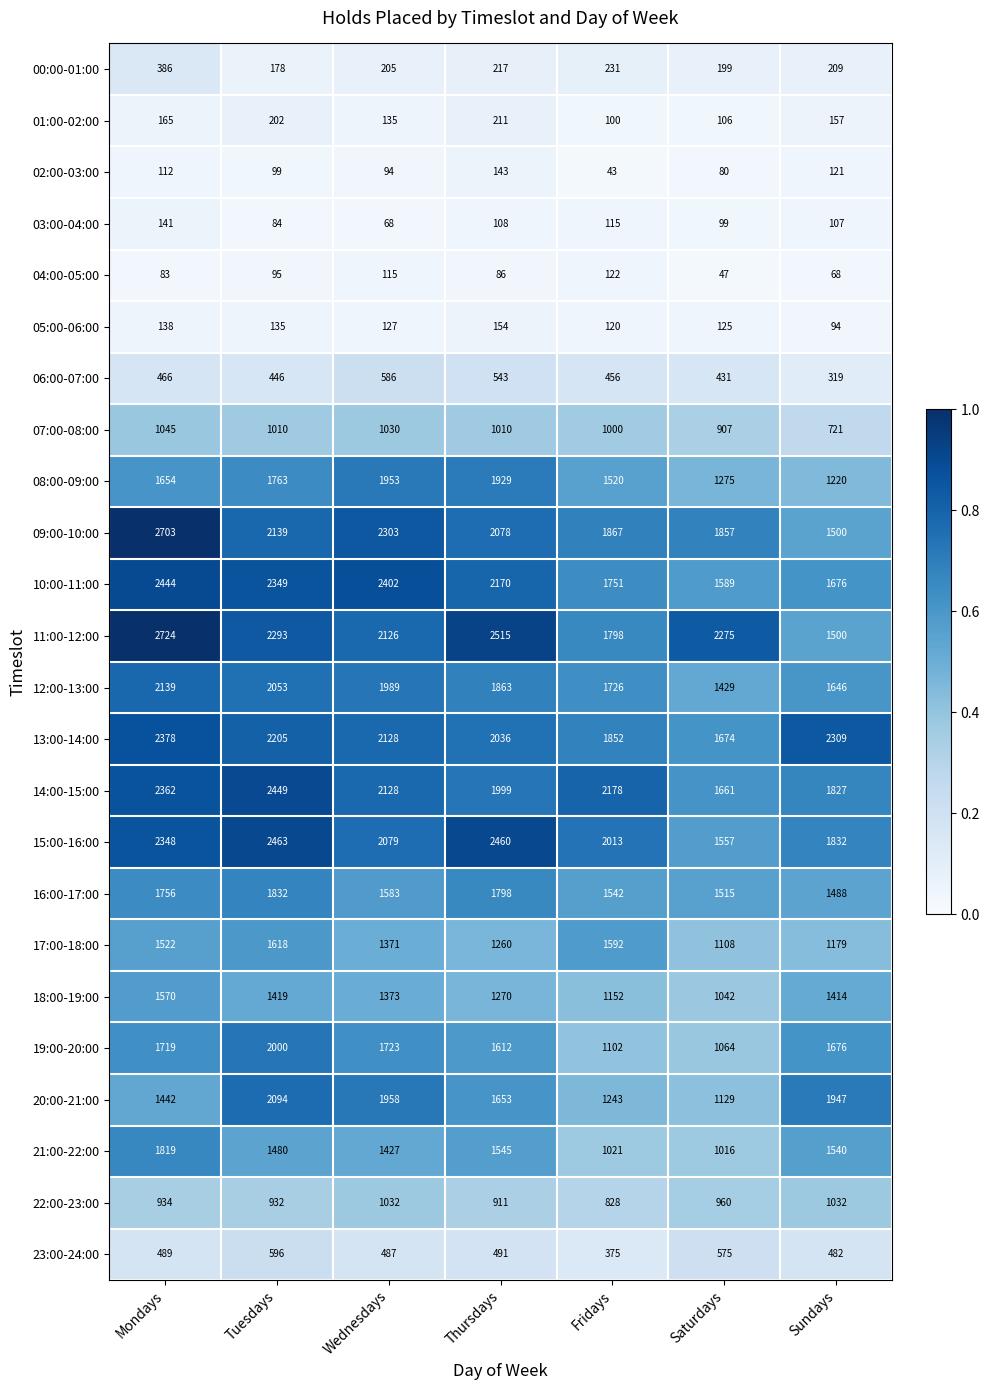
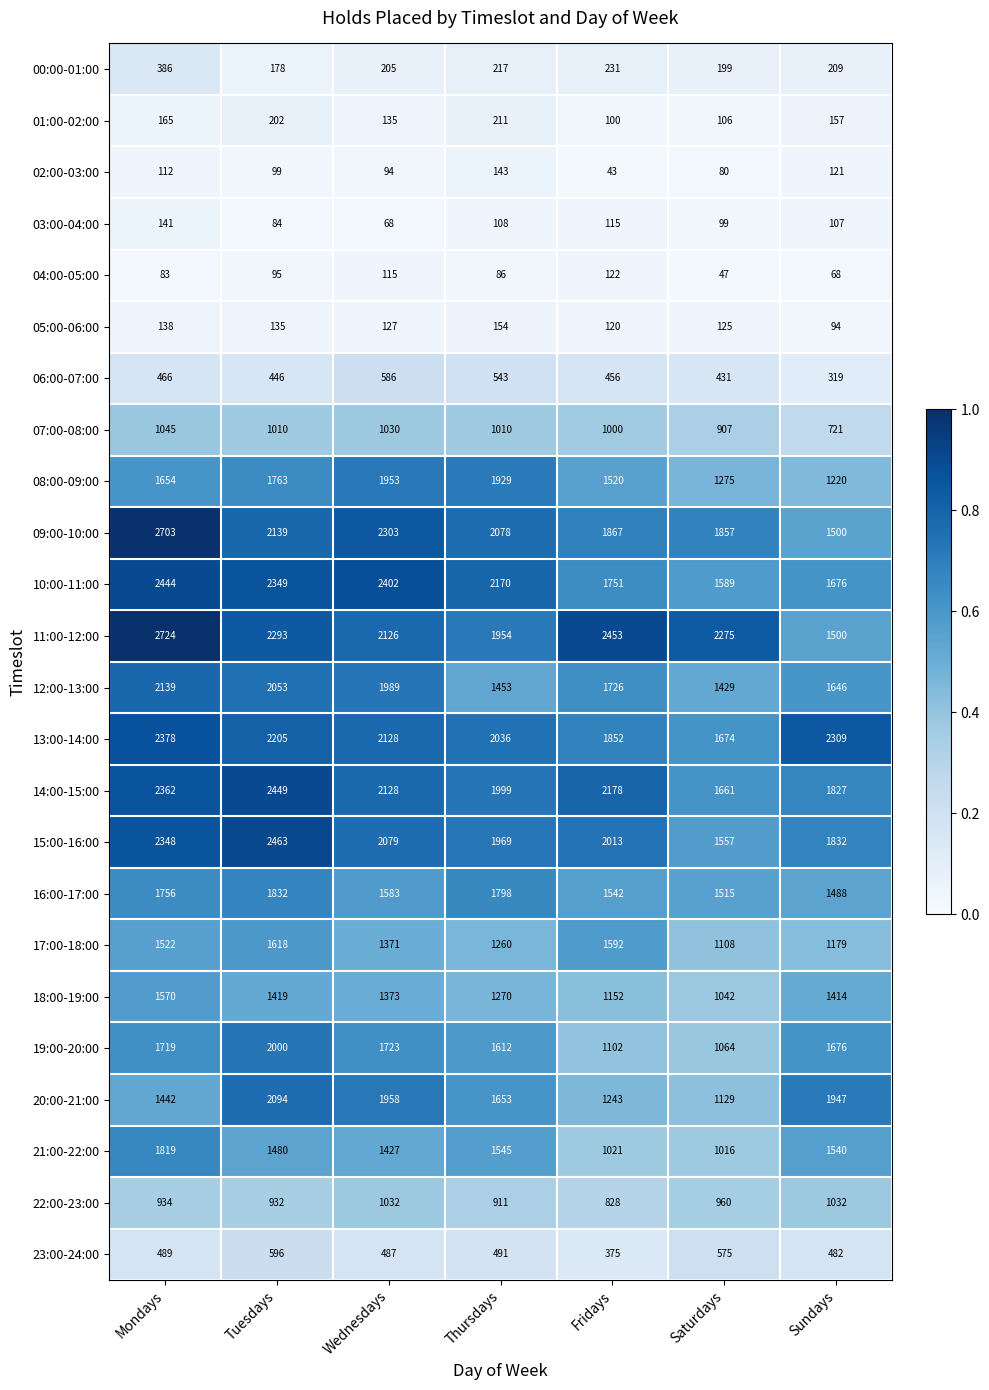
  {
    "00:00-01:00": {
      "Mondays": 386,
      "Tuesdays": 178,
      "Wednesdays": 205,
      "Thursdays": 217,
      "Fridays": 231,
      "Saturdays": 199,
      "Sundays": 209
    },
    "01:00-02:00": {
      "Mondays": 165,
      "Tuesdays": 202,
      "Wednesdays": 135,
      "Thursdays": 211,
      "Fridays": 100,
      "Saturdays": 106,
      "Sundays": 157
    },
    "02:00-03:00": {
      "Mondays": 112,
      "Tuesdays": 99,
      "Wednesdays": 94,
      "Thursdays": 143,
      "Fridays": 43,
      "Saturdays": 80,
      "Sundays": 121
    },
    "03:00-04:00": {
      "Mondays": 141,
      "Tuesdays": 84,
      "Wednesdays": 68,
      "Thursdays": 108,
      "Fridays": 115,
      "Saturdays": 99,
      "Sundays": 107
    },
    "04:00-05:00": {
      "Mondays": 83,
      "Tuesdays": 95,
      "Wednesdays": 115,
      "Thursdays": 86,
      "Fridays": 122,
      "Saturdays": 47,
      "Sundays": 68
    },
    "05:00-06:00": {
      "Mondays": 138,
      "Tuesdays": 135,
      "Wednesdays": 127,
      "Thursdays": 154,
      "Fridays": 120,
      "Saturdays": 125,
      "Sundays": 94
    },
    "06:00-07:00": {
      "Mondays": 466,
      "Tuesdays": 446,
      "Wednesdays": 586,
      "Thursdays": 543,
      "Fridays": 456,
      "Saturdays": 431,
      "Sundays": 319
    },
    "07:00-08:00": {
      "Mondays": 1045,
      "Tuesdays": 1010,
      "Wednesdays": 1030,
      "Thursdays": 1010,
      "Fridays": 1000,
      "Saturdays": 907,
      "Sundays": 721
    },
    "08:00-09:00": {
      "Mondays": 1654,
      "Tuesdays": 1763,
      "Wednesdays": 1953,
      "Thursdays": 1929,
      "Fridays": 1520,
      "Saturdays": 1275,
      "Sundays": 1220
    },
    "09:00-10:00": {
      "Mondays": 2703,
      "Tuesdays": 2139,
      "Wednesdays": 2303,
      "Thursdays": 2078,
      "Fridays": 1867,
      "Saturdays": 1857,
      "Sundays": 1500
    },
    "10:00-11:00": {
      "Mondays": 2444,
      "Tuesdays": 2349,
      "Wednesdays": 2402,
      "Thursdays": 2170,
      "Fridays": 1751,
      "Saturdays": 1589,
      "Sundays": 1676
    },
    "11:00-12:00": {
      "Mondays": 2724,
      "Tuesdays": 2293,
      "Wednesdays": 2126,
-     "Thursdays": 2515,
-     "Fridays": 1798,
+     "Thursdays": 1954,
+     "Fridays": 2453,
      "Saturdays": 2275,
      "Sundays": 1500
    },
    "12:00-13:00": {
      "Mondays": 2139,
      "Tuesdays": 2053,
      "Wednesdays": 1989,
-     "Thursdays": 1863,
+     "Thursdays": 1453,
      "Fridays": 1726,
      "Saturdays": 1429,
      "Sundays": 1646
    },
    "13:00-14:00": {
      "Mondays": 2378,
      "Tuesdays": 2205,
      "Wednesdays": 2128,
      "Thursdays": 2036,
      "Fridays": 1852,
      "Saturdays": 1674,
      "Sundays": 2309
    },
    "14:00-15:00": {
      "Mondays": 2362,
      "Tuesdays": 2449,
      "Wednesdays": 2128,
      "Thursdays": 1999,
      "Fridays": 2178,
      "Saturdays": 1661,
      "Sundays": 1827
    },
    "15:00-16:00": {
      "Mondays": 2348,
      "Tuesdays": 2463,
      "Wednesdays": 2079,
-     "Thursdays": 2460,
+     "Thursdays": 1969,
      "Fridays": 2013,
      "Saturdays": 1557,
      "Sundays": 1832
    },
    "16:00-17:00": {
      "Mondays": 1756,
      "Tuesdays": 1832,
      "Wednesdays": 1583,
      "Thursdays": 1798,
      "Fridays": 1542,
      "Saturdays": 1515,
      "Sundays": 1488
    },
    "17:00-18:00": {
      "Mondays": 1522,
      "Tuesdays": 1618,
      "Wednesdays": 1371,
      "Thursdays": 1260,
      "Fridays": 1592,
      "Saturdays": 1108,
      "Sundays": 1179
    },
    "18:00-19:00": {
      "Mondays": 1570,
      "Tuesdays": 1419,
      "Wednesdays": 1373,
      "Thursdays": 1270,
      "Fridays": 1152,
      "Saturdays": 1042,
      "Sundays": 1414
    },
    "19:00-20:00": {
      "Mondays": 1719,
      "Tuesdays": 2000,
      "Wednesdays": 1723,
      "Thursdays": 1612,
      "Fridays": 1102,
      "Saturdays": 1064,
      "Sundays": 1676
    },
    "20:00-21:00": {
      "Mondays": 1442,
      "Tuesdays": 2094,
      "Wednesdays": 1958,
      "Thursdays": 1653,
      "Fridays": 1243,
      "Saturdays": 1129,
      "Sundays": 1947
    },
    "21:00-22:00": {
      "Mondays": 1819,
      "Tuesdays": 1480,
      "Wednesdays": 1427,
      "Thursdays": 1545,
      "Fridays": 1021,
      "Saturdays": 1016,
      "Sundays": 1540
    },
    "22:00-23:00": {
      "Mondays": 934,
      "Tuesdays": 932,
      "Wednesdays": 1032,
      "Thursdays": 911,
      "Fridays": 828,
      "Saturdays": 960,
      "Sundays": 1032
    },
    "23:00-24:00": {
      "Mondays": 489,
      "Tuesdays": 596,
      "Wednesdays": 487,
      "Thursdays": 491,
      "Fridays": 375,
      "Saturdays": 575,
      "Sundays": 482
    }
  }
